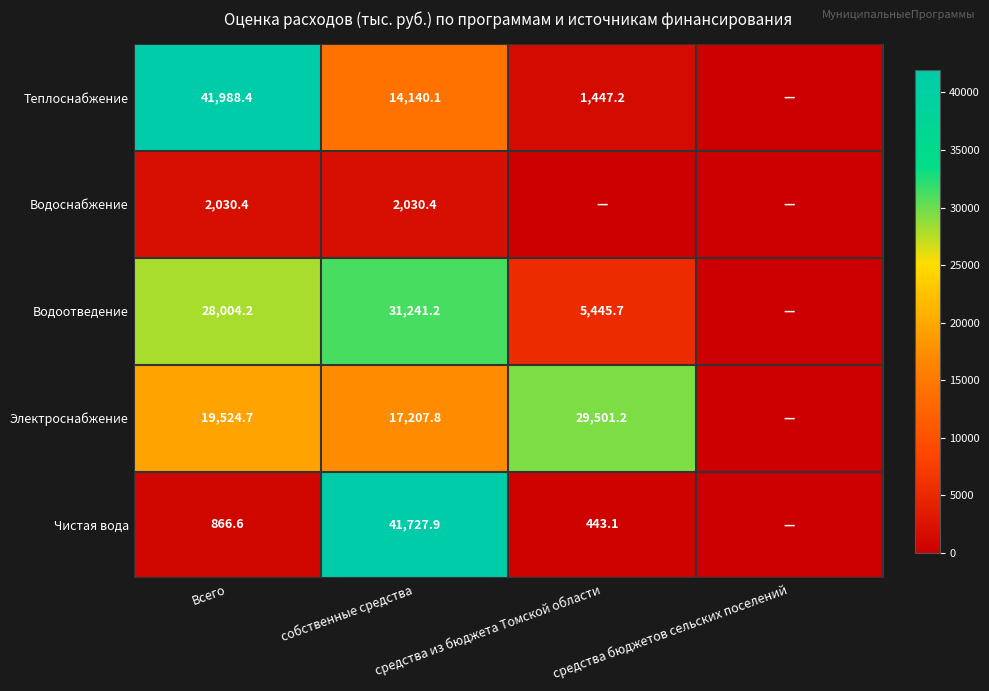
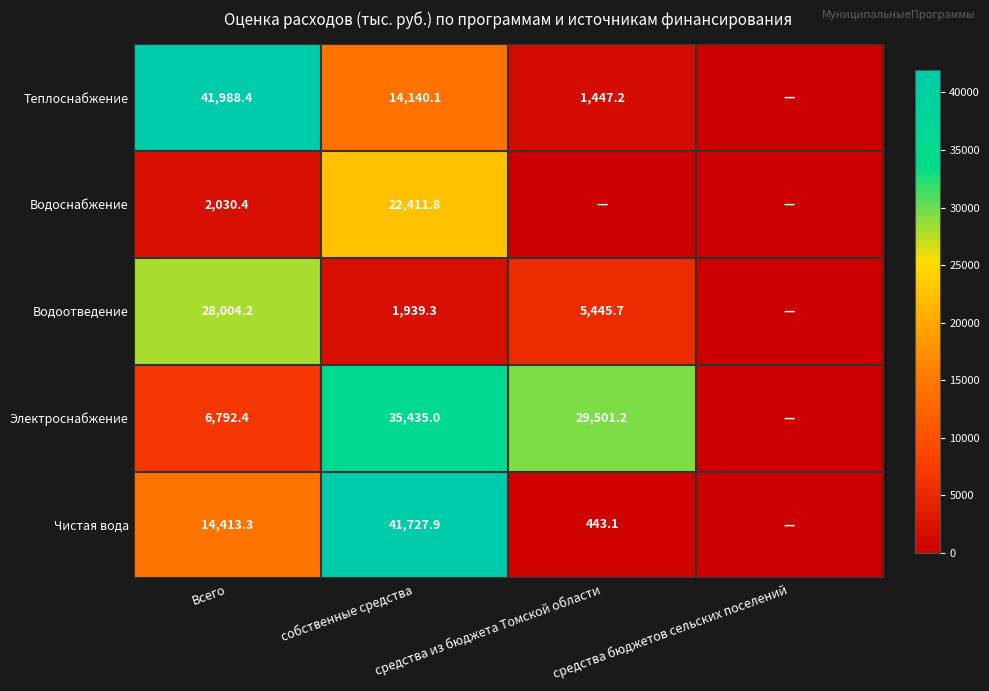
  {
    "Теплоснабжение": {
      "Всего": "41,988.4",
      "собственные средства": "14,140.1",
      "средства из бюджета Томской области": "1,447.2"
    },
    "Водоснабжение": {
      "Всего": "2,030.4",
-     "собственные средства": "2,030.4"
+     "собственные средства": "22,411.8"
    },
    "Водоотведение": {
      "Всего": "28,004.2",
-     "собственные средства": "31,241.2",
+     "собственные средства": "1,939.3",
      "средства из бюджета Томской области": "5,445.7"
    },
    "Электроснабжение": {
-     "Всего": "19,524.7",
-     "собственные средства": "17,207.8",
+     "Всего": "6,792.4",
+     "собственные средства": "35,435.0",
      "средства из бюджета Томской области": "29,501.2"
    },
    "Чистая вода": {
-     "Всего": "866.6",
+     "Всего": "14,413.3",
      "собственные средства": "41,727.9",
      "средства из бюджета Томской области": "443.1"
    }
  }
